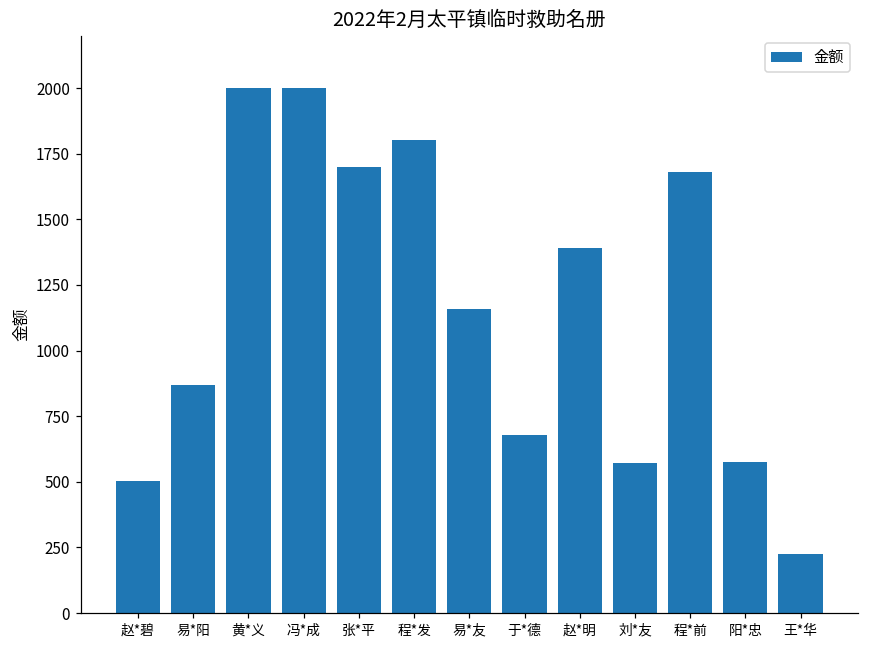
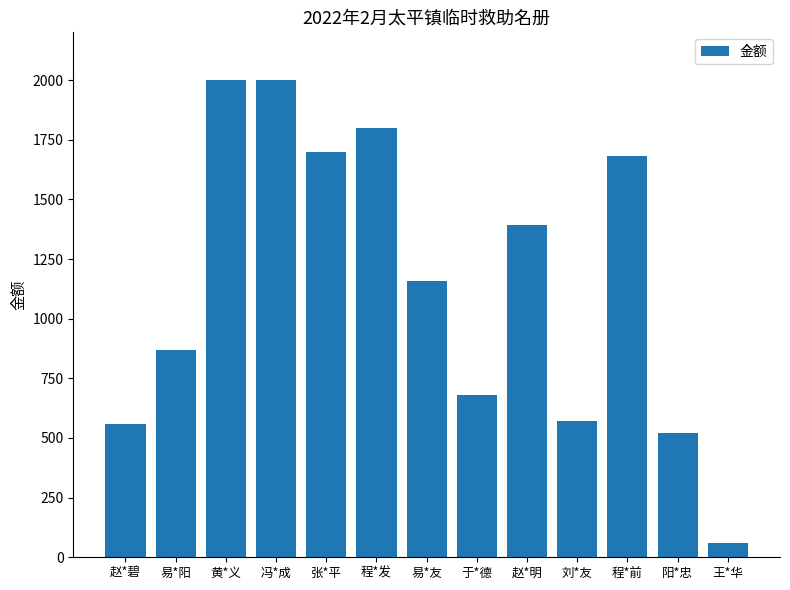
  {
-   "赵*碧": 500,
+   "赵*碧": 560,
    "易*阳": 870,
    "黄*义": 2000,
    "冯*成": 2000,
    "张*平": 1700,
    "程*发": 1800,
    "易*友": 1160,
    "于*德": 680,
    "赵*明": 1390,
    "刘*友": 570,
    "程*前": 1680,
-   "阳*忠": 580,
-   "王*华": 230
+   "阳*忠": 520,
+   "王*华": 60
  }
